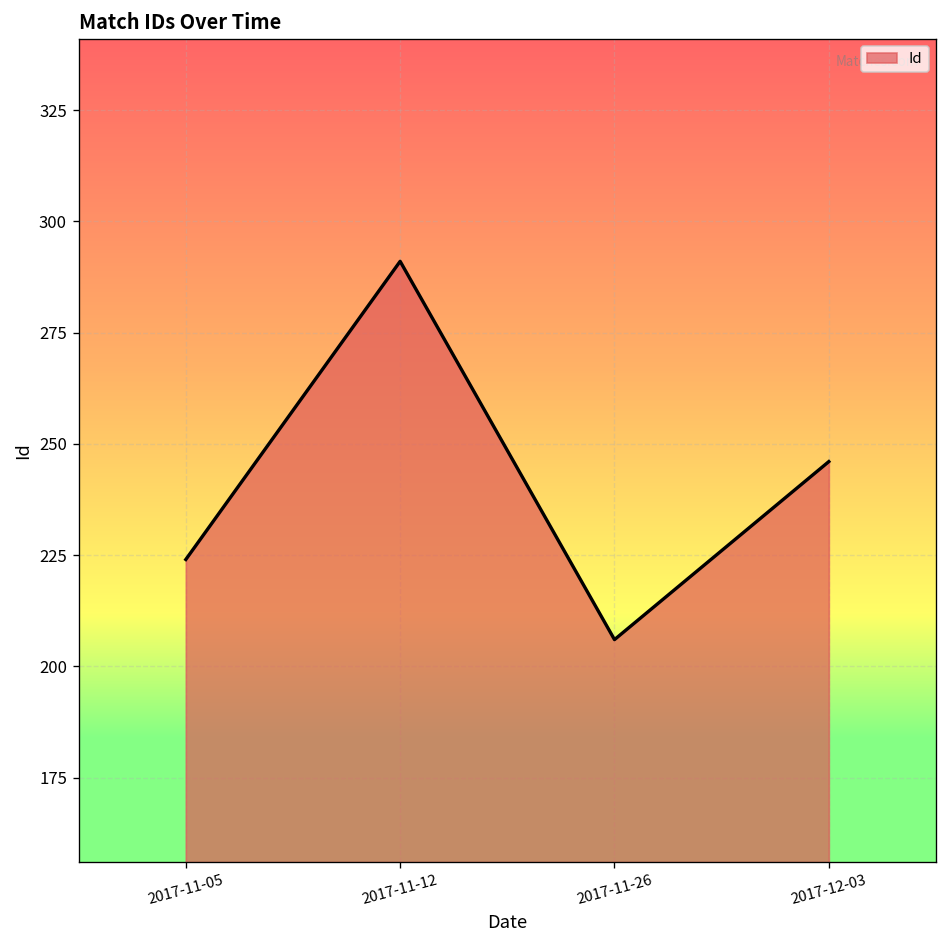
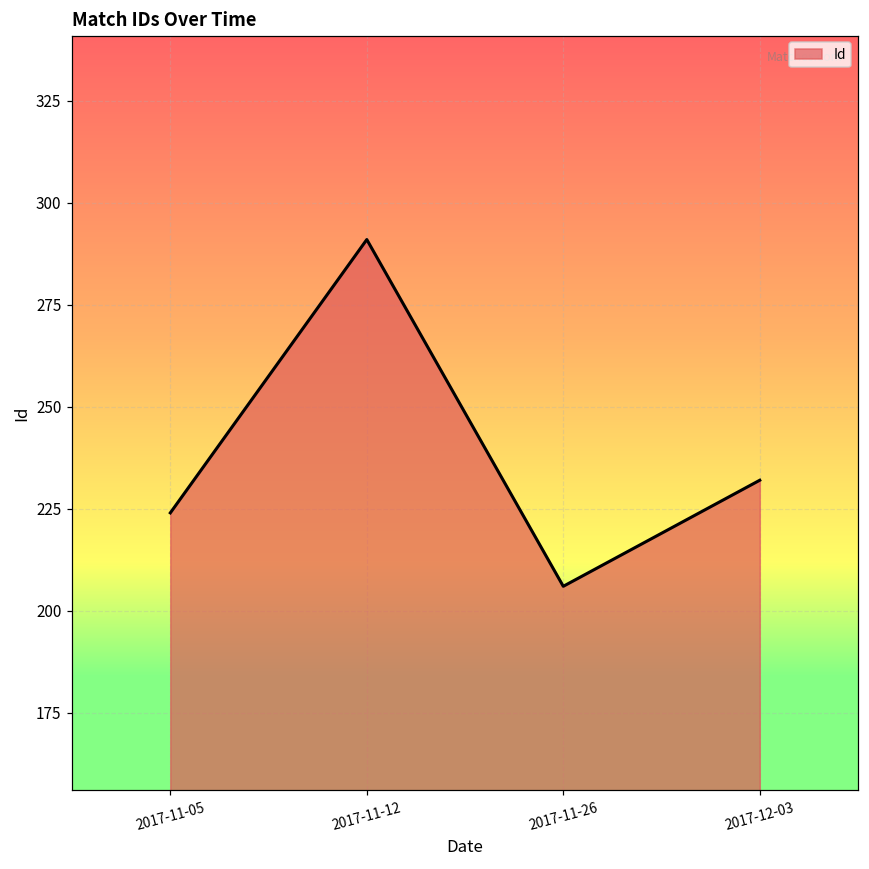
  {
    "2017-11-05": 224,
    "2017-11-12": 291,
    "2017-11-26": 206,
-   "2017-12-03": 246
+   "2017-12-03": 232
  }
